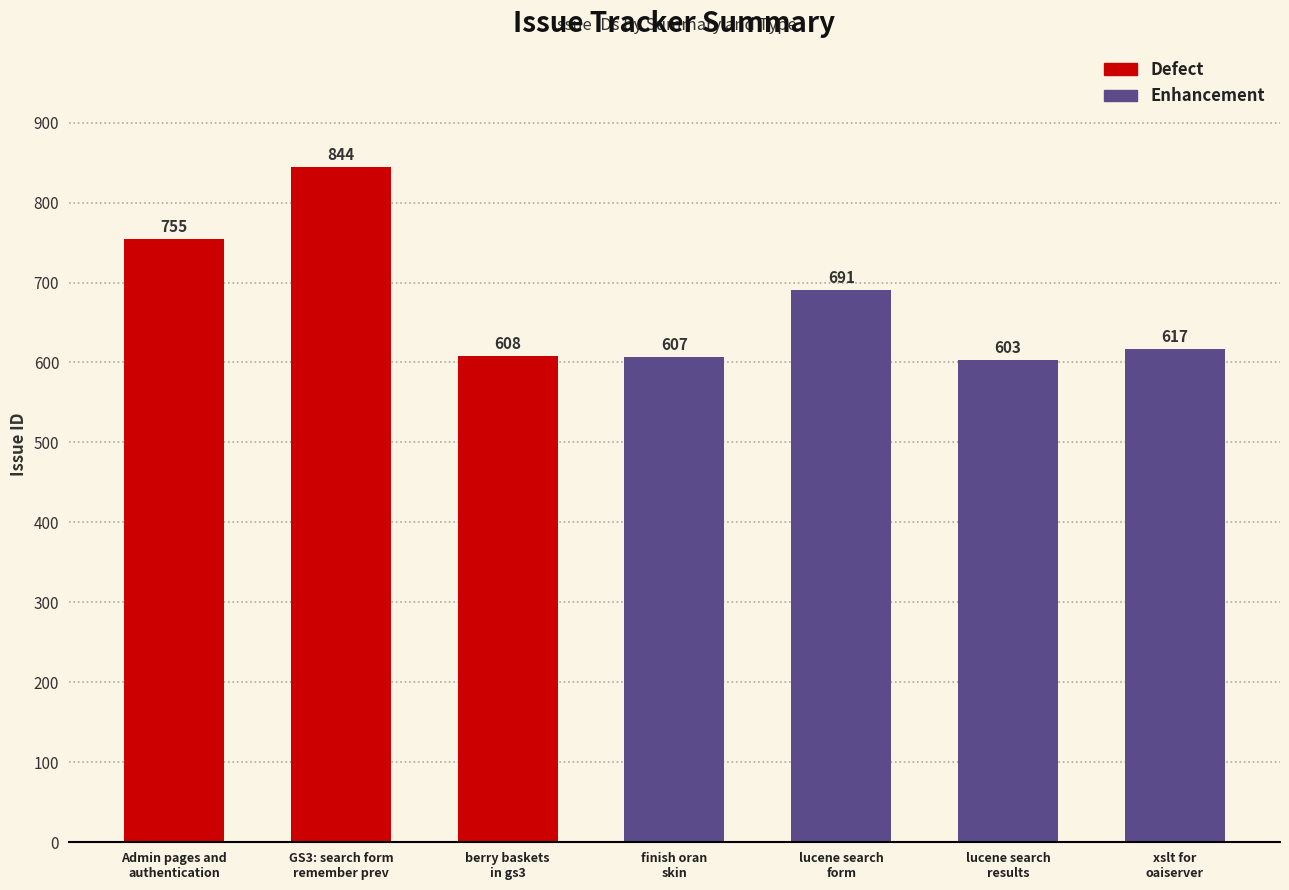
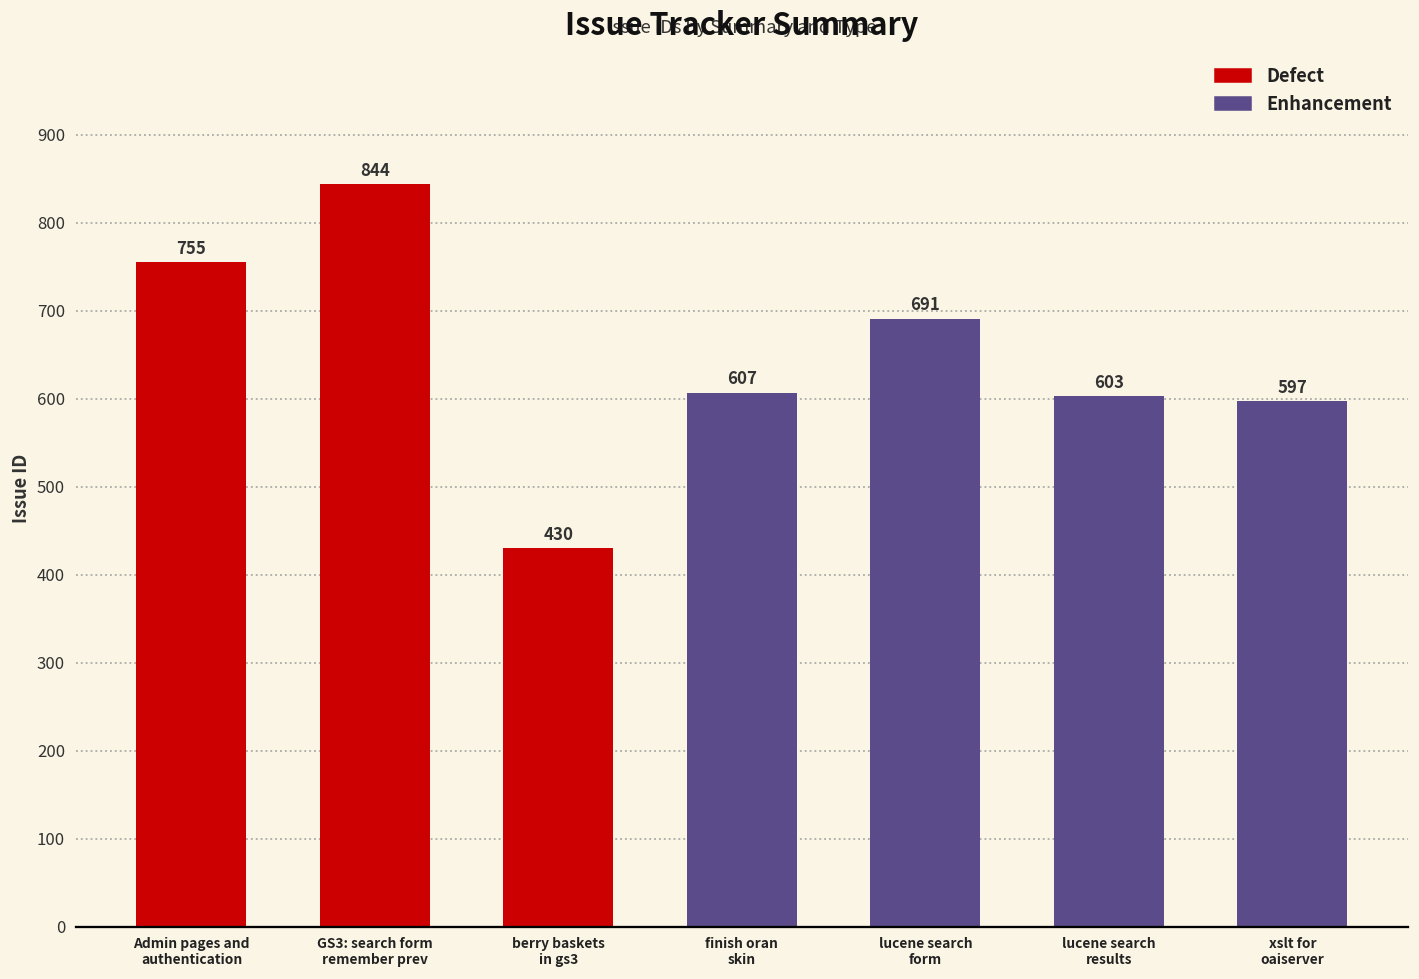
  {
    "Admin pages and authentication": 755,
    "GS3: search form remember prev": 844,
-   "berry baskets in gs3": 608,
+   "berry baskets in gs3": 430,
    "finish oran skin": 607,
    "lucene search form": 691,
    "lucene search results": 603,
-   "xslt for oaiserver": 617
+   "xslt for oaiserver": 597
  }
